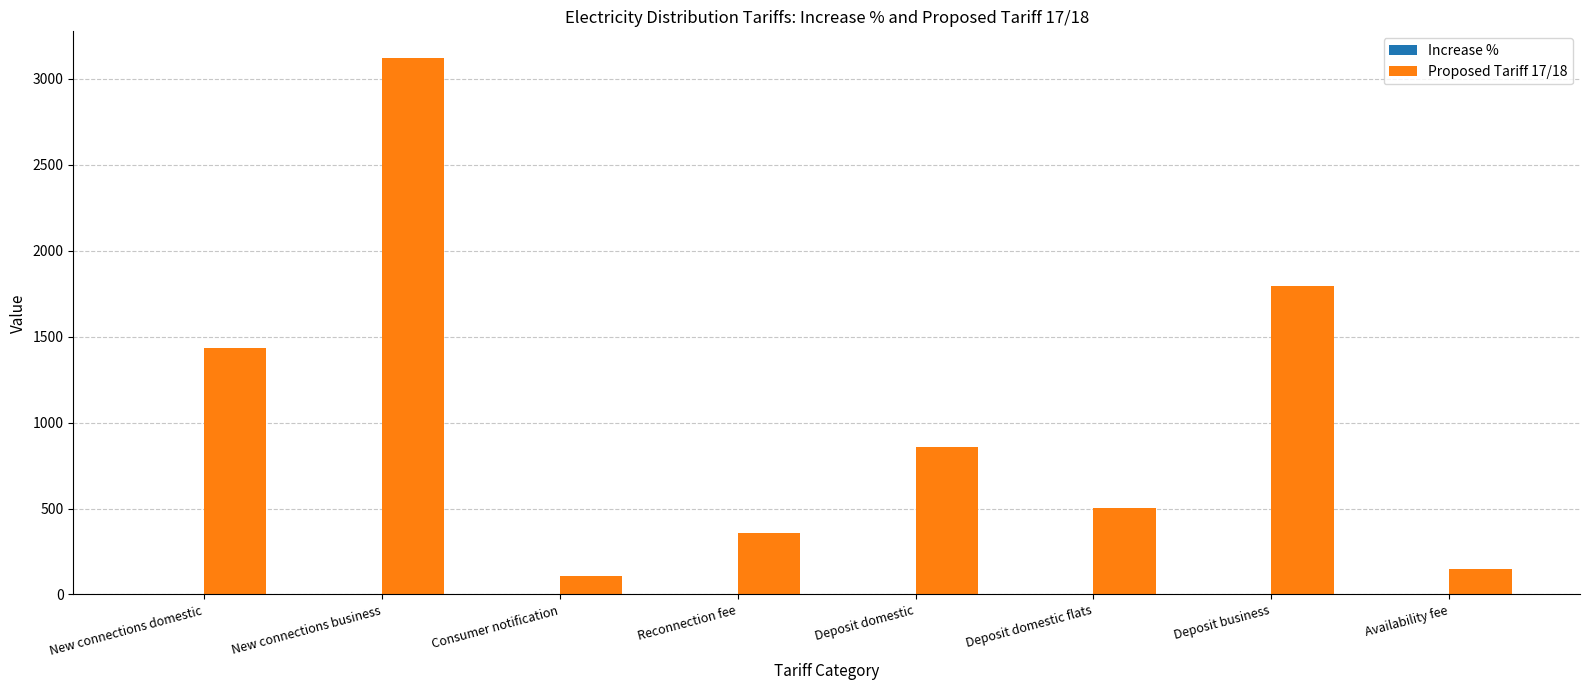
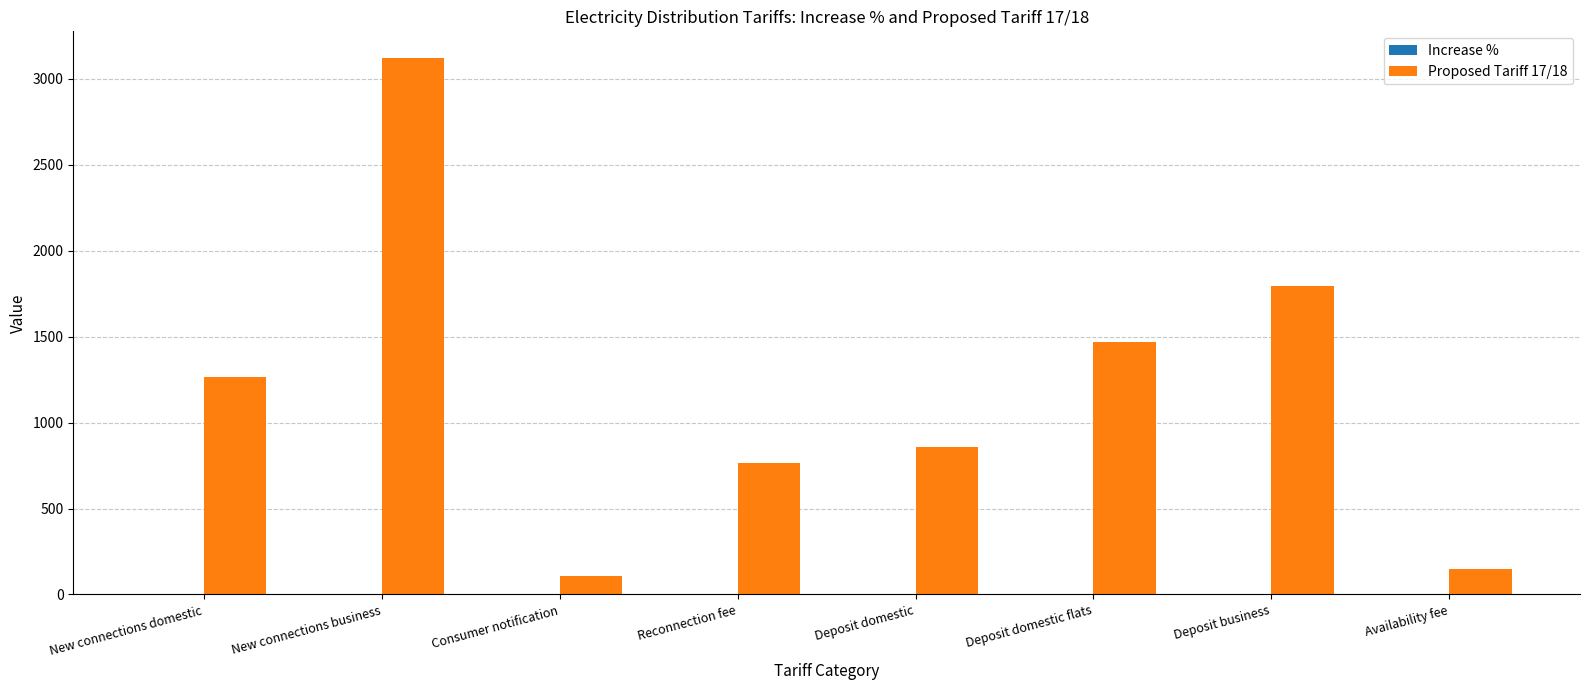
  {
    "Proposed Tariff 17/18": {
-     "New connections domestic": 1430,
+     "New connections domestic": 1270,
      "New connections business": 3120,
      "Consumer notification": 110,
-     "Reconnection fee": 360,
+     "Reconnection fee": 760,
      "Deposit domestic": 860,
-     "Deposit domestic flats": 500,
+     "Deposit domestic flats": 1470,
      "Deposit business": 1790,
      "Availability fee": 150
    }
  }
